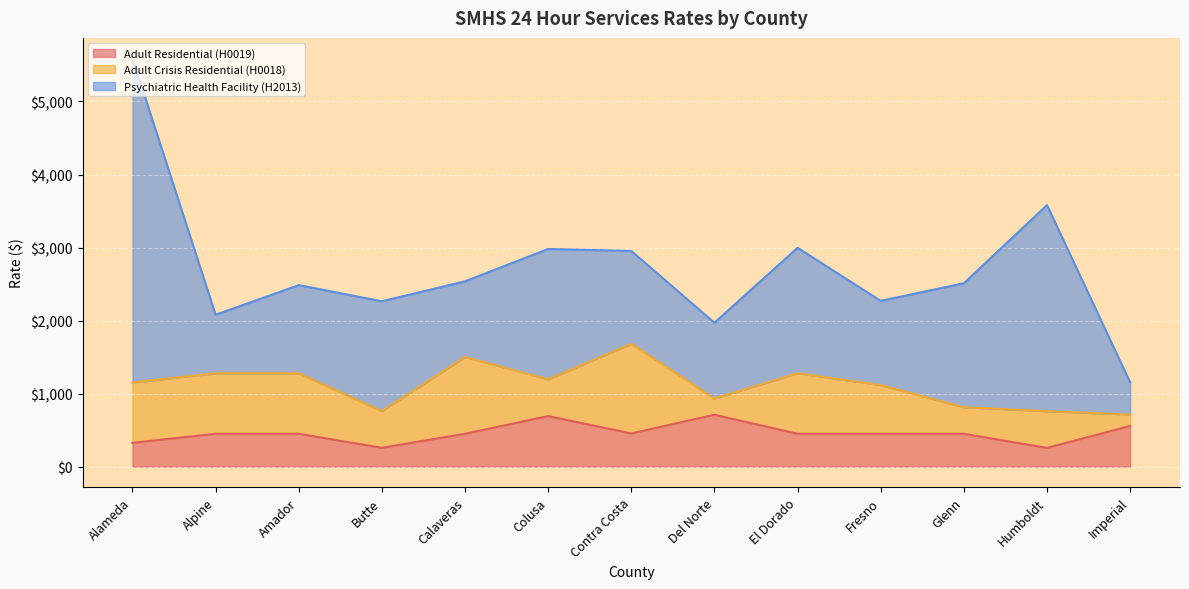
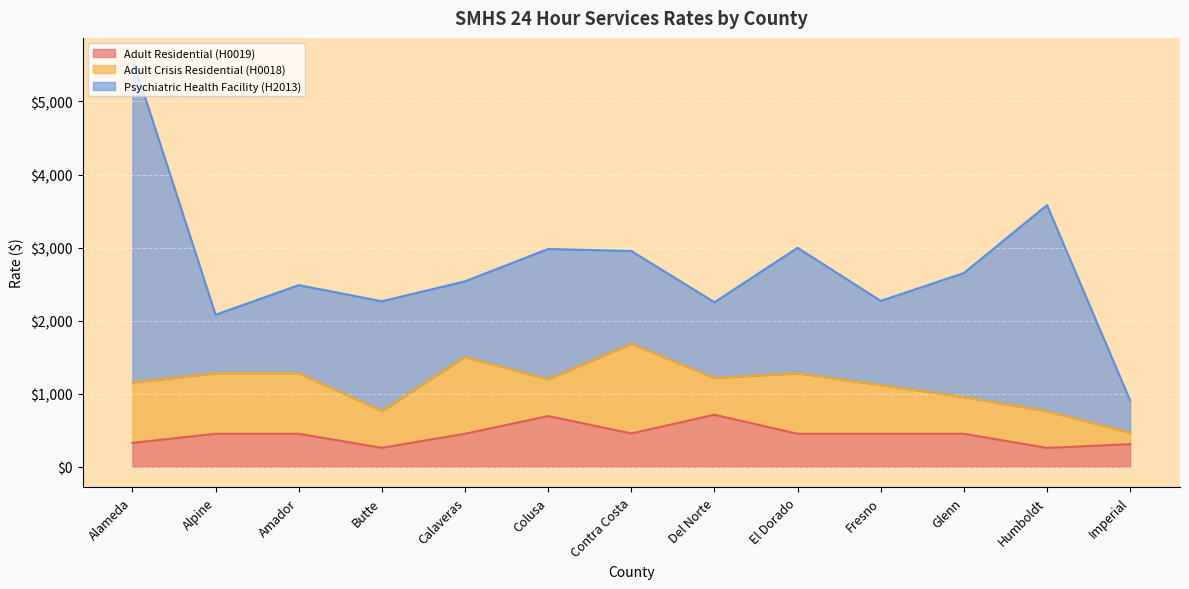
  {
    "Adult Residential (H0019)": {
      "Alameda": "$300",
      "Alpine": "$500",
      "Amador": "$500",
      "Butte": "$300",
      "Calaveras": "$500",
      "Colusa": "$700",
      "Contra Costa": "$500",
      "Del Norte": "$700",
      "El Dorado": "$500",
      "Fresno": "$500",
      "Glenn": "$500",
      "Humboldt": "$300",
-     "Imperial": "$600"
+     "Imperial": "$300"
    },
    "Adult Crisis Residential (H0018)": {
      "Alameda": "$800",
      "Alpine": "$800",
      "Amador": "$800",
      "Butte": "$500",
      "Calaveras": "$1,100",
      "Colusa": "$500",
      "Contra Costa": "$1,200",
-     "Del Norte": "$200",
+     "Del Norte": "$500",
      "El Dorado": "$800",
      "Fresno": "$700",
-     "Glenn": "$400",
+     "Glenn": "$500",
      "Humboldt": "$500",
      "Imperial": "$200"
    },
    "Psychiatric Health Facility (H2013)": {
      "Alpine": "$800",
      "Amador": "$1,200",
      "Butte": "$1,500",
      "Calaveras": "$1,000",
      "Colusa": "$1,800",
      "Contra Costa": "$1,300",
      "Del Norte": "$1,000",
      "El Dorado": "$1,700",
      "Fresno": "$1,200",
      "Glenn": "$1,700",
      "Humboldt": "$2,800",
      "Imperial": "$400"
    }
  }
